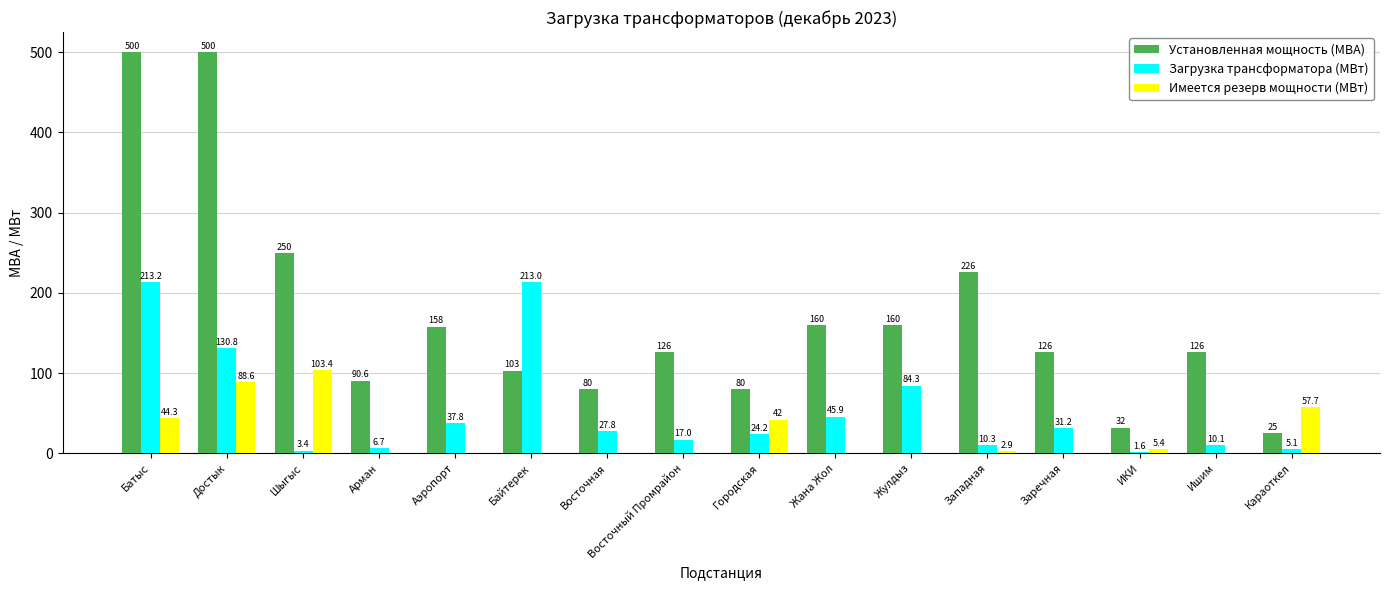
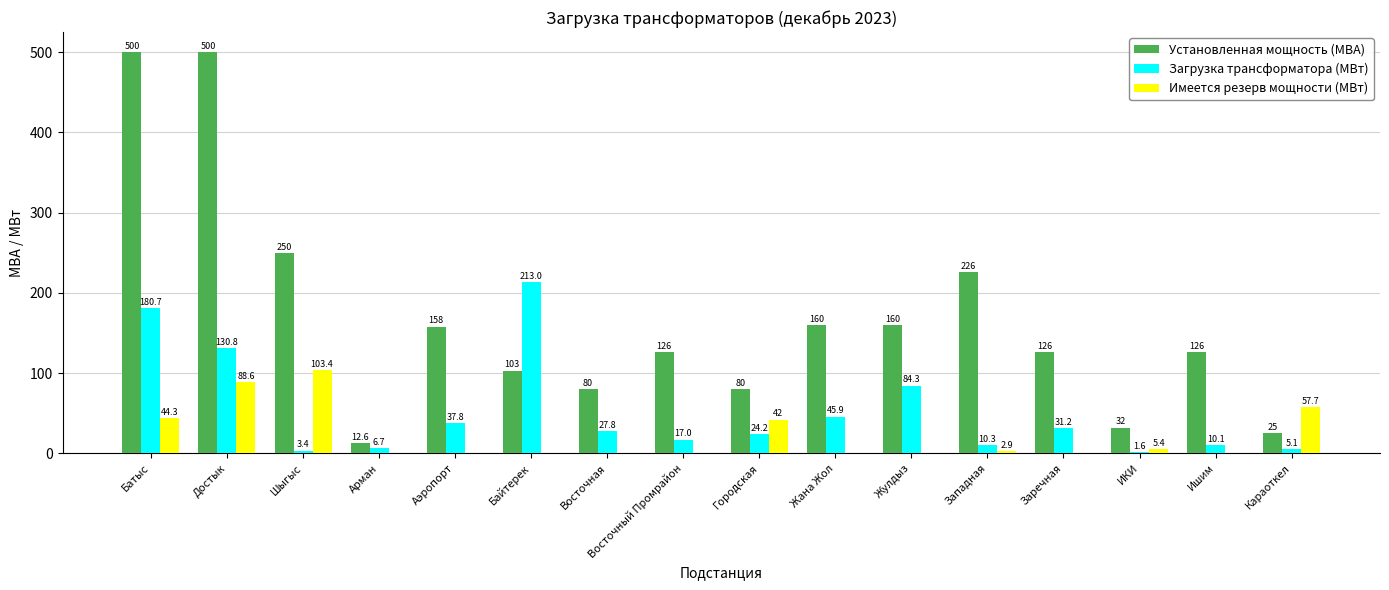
  {
    "Установленная мощность (МВА)": {
      "Батыс": 500,
      "Достык": 500,
      "Шыгыс": 250,
-     "Арман": 90.6,
+     "Арман": 12.6,
      "Аэропорт": 158,
      "Байтерек": 103,
      "Восточная": 80,
      "Восточный Промрайон": 126,
      "Городская": 80,
      "Жана Жол": 160,
      "Жулдыз": 160,
      "Западная": 226,
      "Заречная": 126,
      "ИКИ": 32,
      "Ишим": 126,
      "Караоткел": 25
    },
    "Загрузка трансформатора (МВт)": {
-     "Батыс": 213.2,
+     "Батыс": 180.7,
      "Достык": 130.8,
      "Шыгыс": 3.4,
      "Арман": 6.7,
      "Аэропорт": 37.8,
      "Байтерек": 213.0,
      "Восточная": 27.8,
      "Восточный Промрайон": 17.0,
      "Городская": 24.2,
      "Жана Жол": 45.9,
      "Жулдыз": 84.3,
      "Западная": 10.3,
      "Заречная": 31.2,
      "ИКИ": 1.6,
      "Ишим": 10.1,
      "Караоткел": 5.1
    },
    "Имеется резерв мощности (МВт)": {
      "Батыс": 44.3,
      "Достык": 88.6,
      "Шыгыс": 103.4,
      "Городская": 42,
      "Западная": 2.9,
      "ИКИ": 5.4,
      "Караоткел": 57.7
    }
  }
